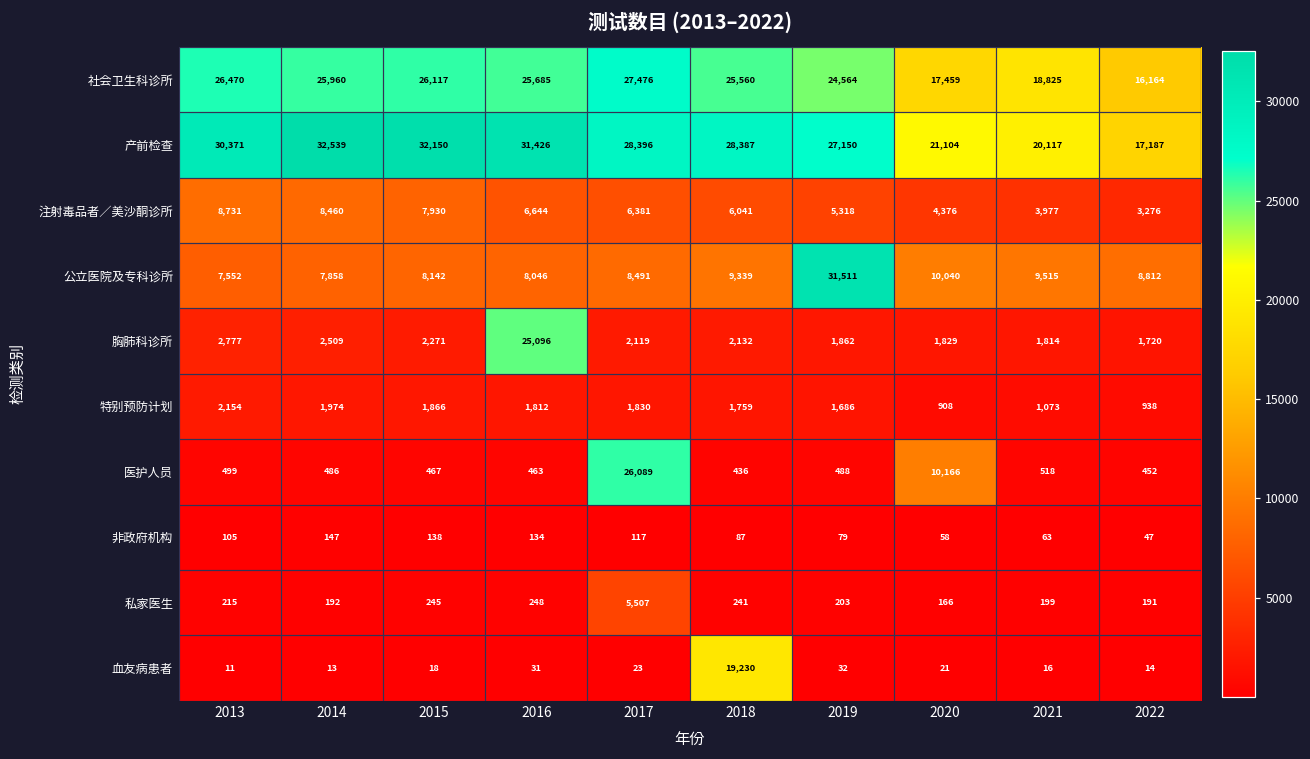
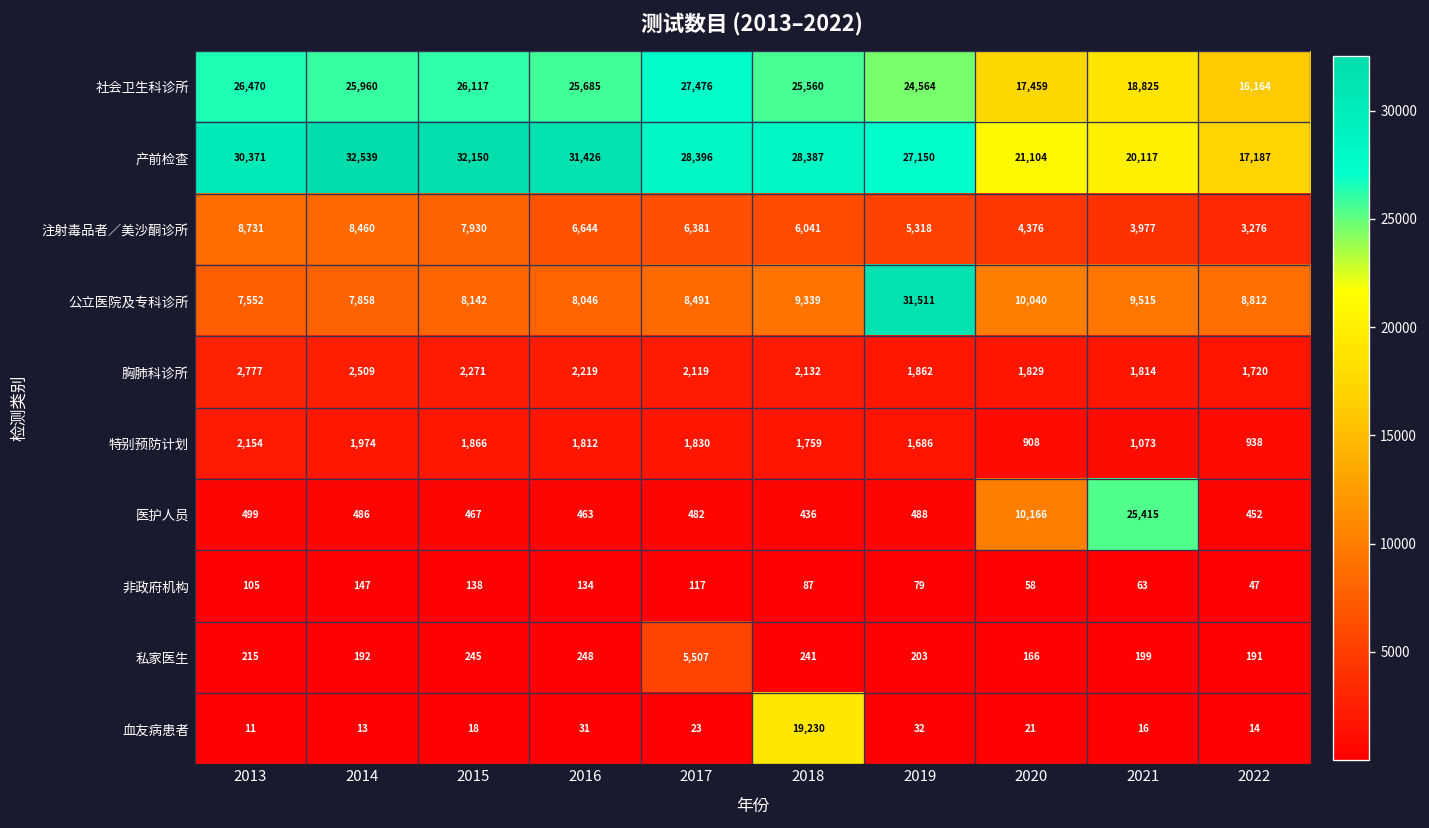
  {
    "社会卫生科诊所": {
      "2013": "26,470",
      "2014": "25,960",
      "2015": "26,117",
      "2016": "25,685",
      "2017": "27,476",
      "2018": "25,560",
      "2019": "24,564",
      "2020": "17,459",
      "2021": "18,825",
      "2022": "16,164"
    },
    "产前检查": {
      "2013": "30,371",
      "2014": "32,539",
      "2015": "32,150",
      "2016": "31,426",
      "2017": "28,396",
      "2018": "28,387",
      "2019": "27,150",
      "2020": "21,104",
      "2021": "20,117",
      "2022": "17,187"
    },
    "注射毒品者／美沙酮诊所": {
      "2013": "8,731",
      "2014": "8,460",
      "2015": "7,930",
      "2016": "6,644",
      "2017": "6,381",
      "2018": "6,041",
      "2019": "5,318",
      "2020": "4,376",
      "2021": "3,977",
      "2022": "3,276"
    },
    "公立医院及专科诊所": {
      "2013": "7,552",
      "2014": "7,858",
      "2015": "8,142",
      "2016": "8,046",
      "2017": "8,491",
      "2018": "9,339",
      "2019": "31,511",
      "2020": "10,040",
      "2021": "9,515",
      "2022": "8,812"
    },
    "胸肺科诊所": {
      "2013": "2,777",
      "2014": "2,509",
      "2015": "2,271",
-     "2016": "25,096",
+     "2016": "2,219",
      "2017": "2,119",
      "2018": "2,132",
      "2019": "1,862",
      "2020": "1,829",
      "2021": "1,814",
      "2022": "1,720"
    },
    "特别预防计划": {
      "2013": "2,154",
      "2014": "1,974",
      "2015": "1,866",
      "2016": "1,812",
      "2017": "1,830",
      "2018": "1,759",
      "2019": "1,686",
      "2020": "908",
      "2021": "1,073",
      "2022": "938"
    },
    "医护人员": {
      "2013": "499",
      "2014": "486",
      "2015": "467",
      "2016": "463",
-     "2017": "26,089",
+     "2017": "482",
      "2018": "436",
      "2019": "488",
      "2020": "10,166",
-     "2021": "518",
+     "2021": "25,415",
      "2022": "452"
    },
    "非政府机构": {
      "2013": "105",
      "2014": "147",
      "2015": "138",
      "2016": "134",
      "2017": "117",
      "2018": "87",
      "2019": "79",
      "2020": "58",
      "2021": "63",
      "2022": "47"
    },
    "私家医生": {
      "2013": "215",
      "2014": "192",
      "2015": "245",
      "2016": "248",
      "2017": "5,507",
      "2018": "241",
      "2019": "203",
      "2020": "166",
      "2021": "199",
      "2022": "191"
    },
    "血友病患者": {
      "2013": "11",
      "2014": "13",
      "2015": "18",
      "2016": "31",
      "2017": "23",
      "2018": "19,230",
      "2019": "32",
      "2020": "21",
      "2021": "16",
      "2022": "14"
    }
  }
